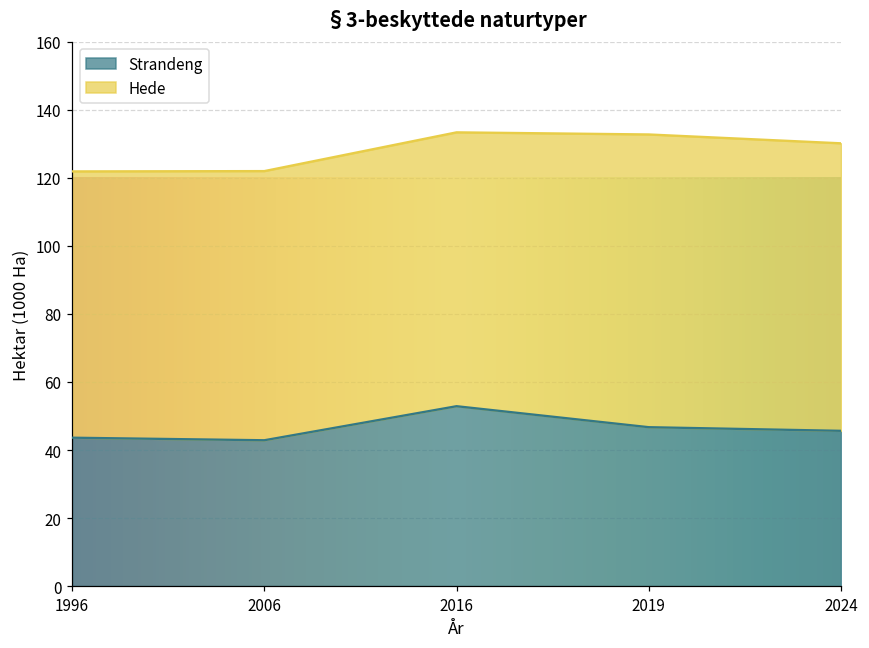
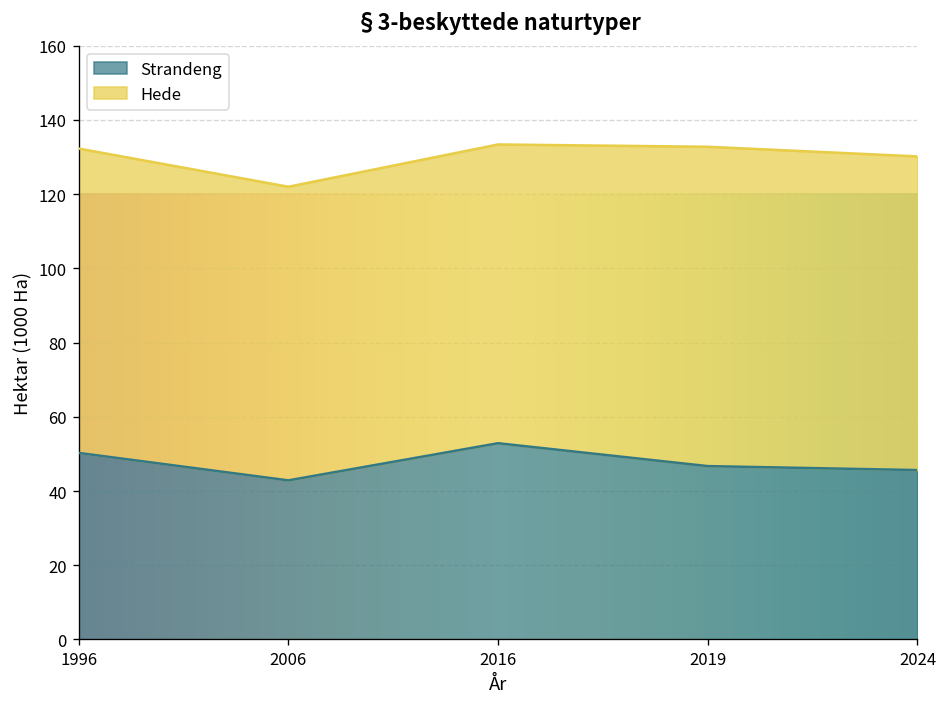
  {
    "Strandeng": {
-     "1996": 44,
+     "1996": 50,
      "2006": 43,
      "2016": 53,
      "2019": 47,
      "2024": 46
    },
    "Hede": {
-     "1996": 78,
+     "1996": 82,
      "2006": 79,
      "2016": 81,
      "2019": 86,
      "2024": 85
    }
  }
